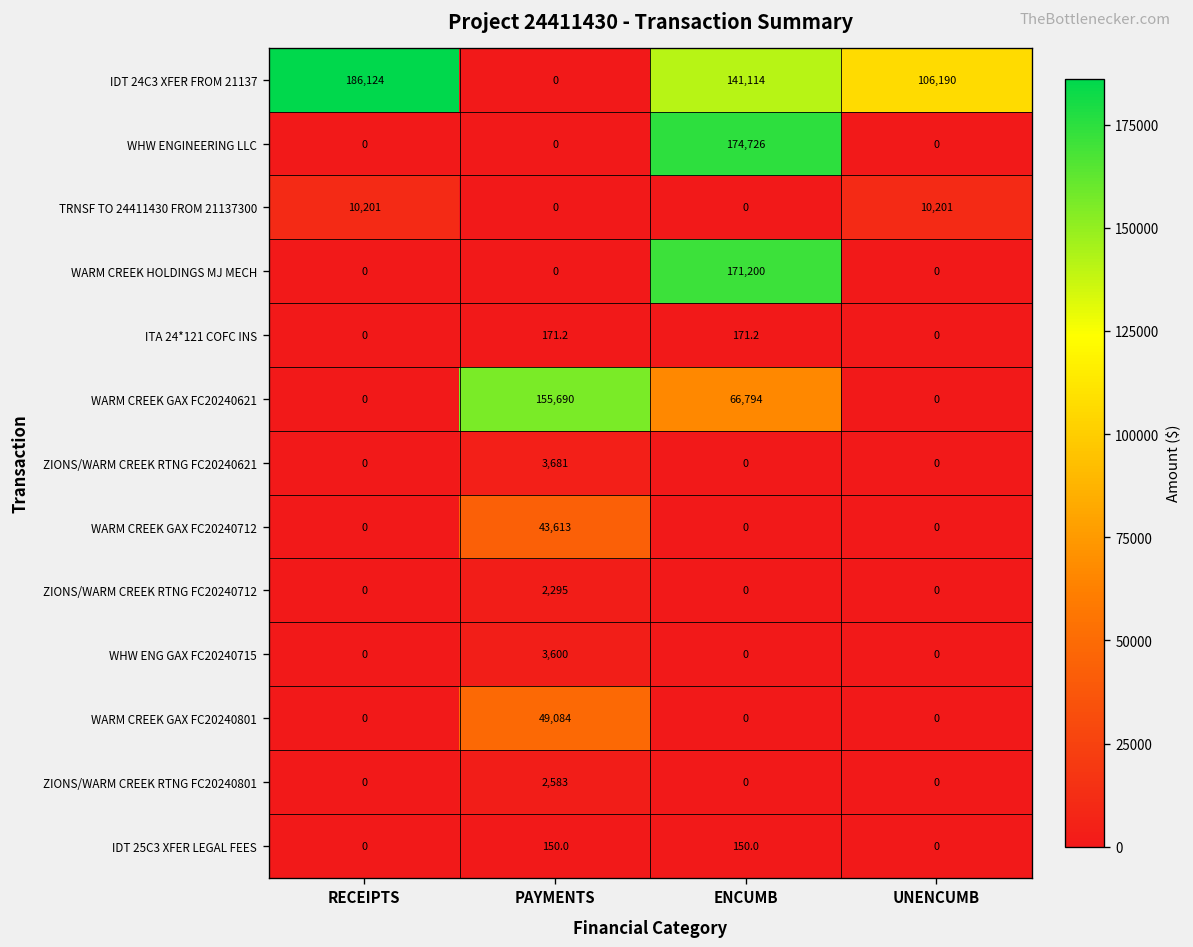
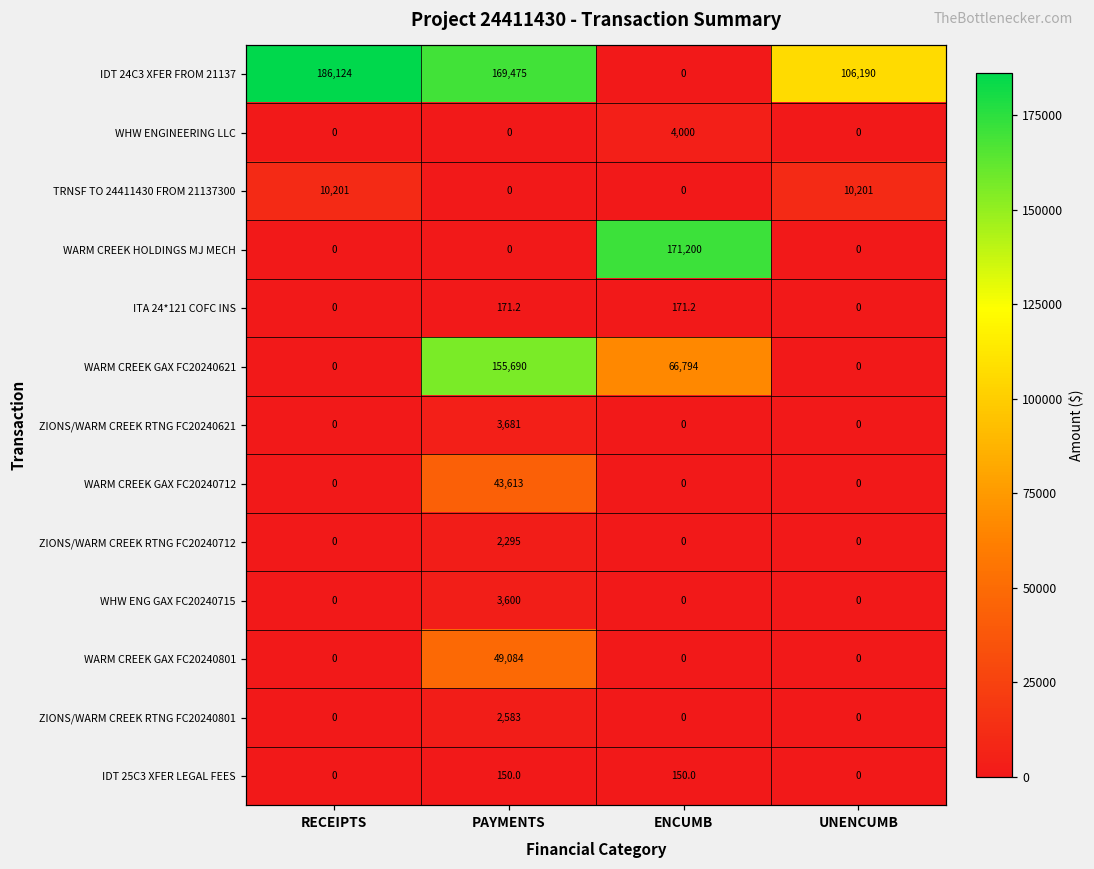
  {
    "IDT 24C3 XFER FROM 21137": {
      "RECEIPTS": "186,124",
-     "PAYMENTS": "0",
-     "ENCUMB": "141,114",
+     "PAYMENTS": "169,475",
+     "ENCUMB": "0",
      "UNENCUMB": "106,190"
    },
    "WHW ENGINEERING LLC": {
      "RECEIPTS": "0",
      "PAYMENTS": "0",
-     "ENCUMB": "174,726",
+     "ENCUMB": "4,000",
      "UNENCUMB": "0"
    },
    "TRNSF TO 24411430 FROM 21137300": {
      "RECEIPTS": "10,201",
      "PAYMENTS": "0",
      "ENCUMB": "0",
      "UNENCUMB": "10,201"
    },
    "WARM CREEK HOLDINGS MJ MECH": {
      "RECEIPTS": "0",
      "PAYMENTS": "0",
      "ENCUMB": "171,200",
      "UNENCUMB": "0"
    },
    "ITA 24*121 COFC INS": {
      "RECEIPTS": "0",
      "PAYMENTS": "171.2",
      "ENCUMB": "171.2",
      "UNENCUMB": "0"
    },
    "WARM CREEK GAX FC20240621": {
      "RECEIPTS": "0",
      "PAYMENTS": "155,690",
      "ENCUMB": "66,794",
      "UNENCUMB": "0"
    },
    "ZIONS/WARM CREEK RTNG FC20240621": {
      "RECEIPTS": "0",
      "PAYMENTS": "3,681",
      "ENCUMB": "0",
      "UNENCUMB": "0"
    },
    "WARM CREEK GAX FC20240712": {
      "RECEIPTS": "0",
      "PAYMENTS": "43,613",
      "ENCUMB": "0",
      "UNENCUMB": "0"
    },
    "ZIONS/WARM CREEK RTNG FC20240712": {
      "RECEIPTS": "0",
      "PAYMENTS": "2,295",
      "ENCUMB": "0",
      "UNENCUMB": "0"
    },
    "WHW ENG GAX FC20240715": {
      "RECEIPTS": "0",
      "PAYMENTS": "3,600",
      "ENCUMB": "0",
      "UNENCUMB": "0"
    },
    "WARM CREEK GAX FC20240801": {
      "RECEIPTS": "0",
      "PAYMENTS": "49,084",
      "ENCUMB": "0",
      "UNENCUMB": "0"
    },
    "ZIONS/WARM CREEK RTNG FC20240801": {
      "RECEIPTS": "0",
      "PAYMENTS": "2,583",
      "ENCUMB": "0",
      "UNENCUMB": "0"
    },
    "IDT 25C3 XFER LEGAL FEES": {
      "RECEIPTS": "0",
      "PAYMENTS": "150.0",
      "ENCUMB": "150.0",
      "UNENCUMB": "0"
    }
  }
